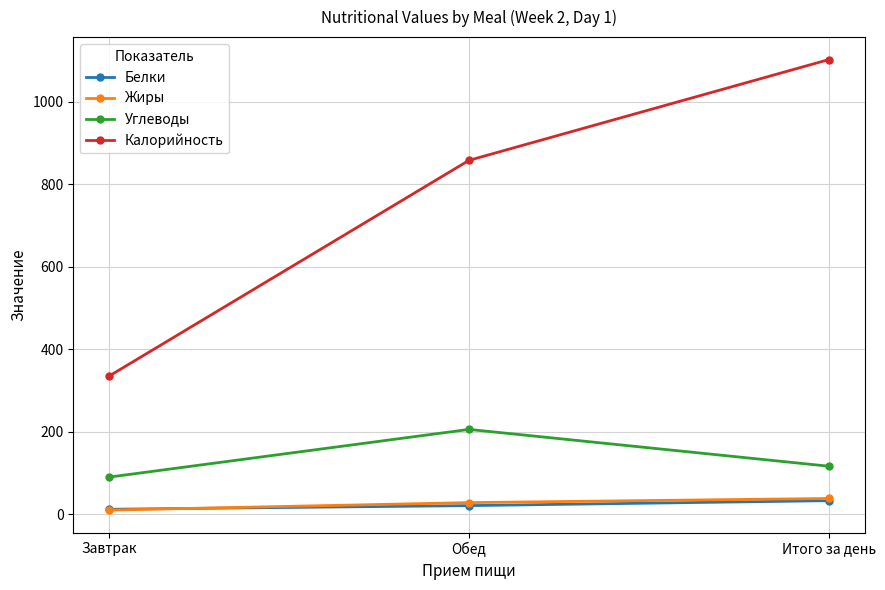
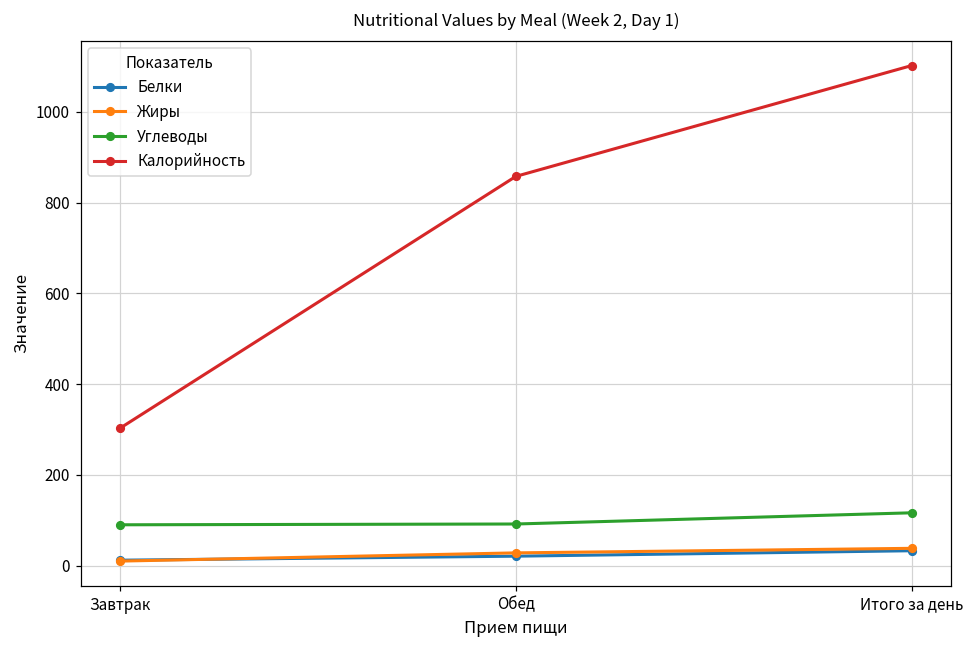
  {
    "Белки": {
      "Обед": 20
    },
    "Жиры": {
      "Обед": 30
    },
    "Углеводы": {
      "Завтрак": 90,
-     "Обед": 210,
+     "Обед": 90,
      "Итого за день": 120
    },
    "Калорийность": {
-     "Завтрак": 340,
+     "Завтрак": 300,
      "Обед": 860,
      "Итого за день": 1100
    }
  }
